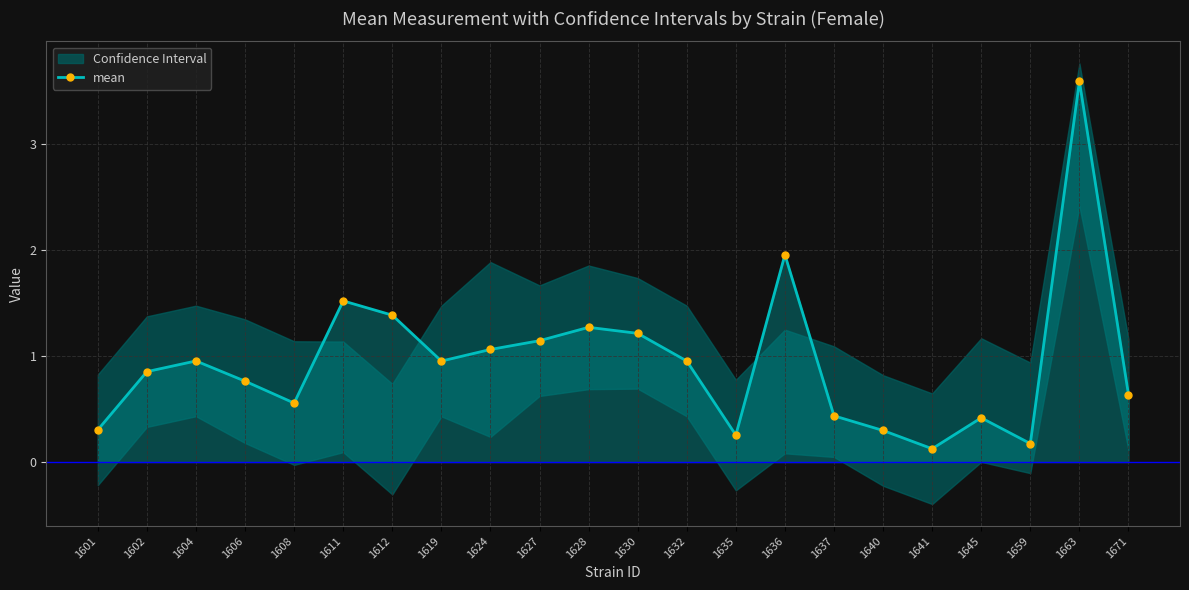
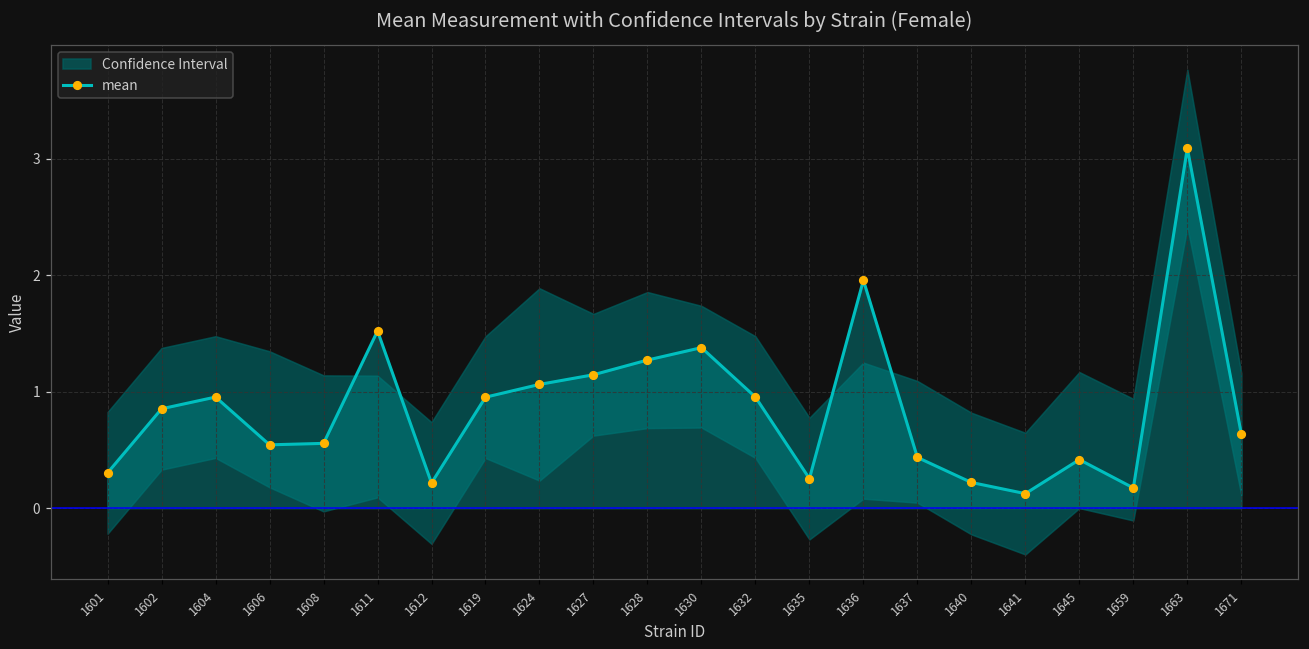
  {
    "mean": {
      "1601": 0.30,
      "1602": 0.85,
      "1604": 0.95,
-     "1606": 0.76,
+     "1606": 0.54,
      "1608": 0.56,
      "1611": 1.52,
-     "1612": 1.39,
+     "1612": 0.22,
      "1619": 0.95,
      "1624": 1.06,
      "1627": 1.15,
      "1628": 1.27,
-     "1630": 1.22,
+     "1630": 1.38,
      "1632": 0.95,
      "1635": 0.25,
      "1636": 1.96,
      "1637": 0.44,
-     "1640": 0.30,
+     "1640": 0.22,
      "1641": 0.13,
      "1645": 0.42,
      "1659": 0.17,
-     "1663": 3.60,
+     "1663": 3.09,
      "1671": 0.64
    }
  }
